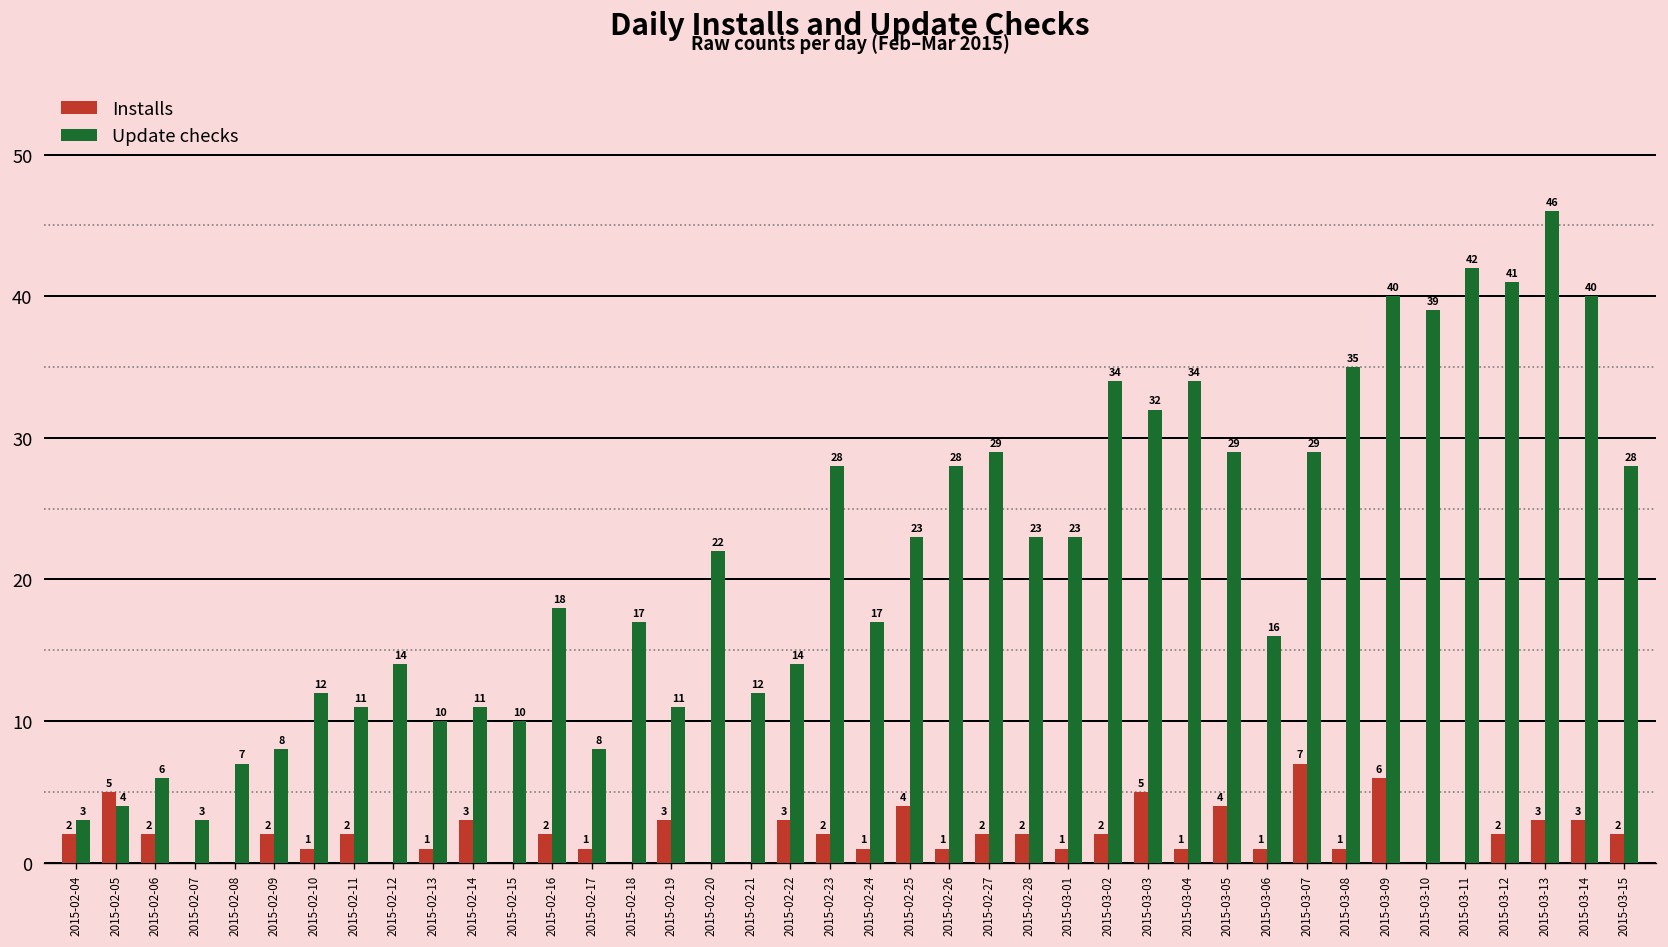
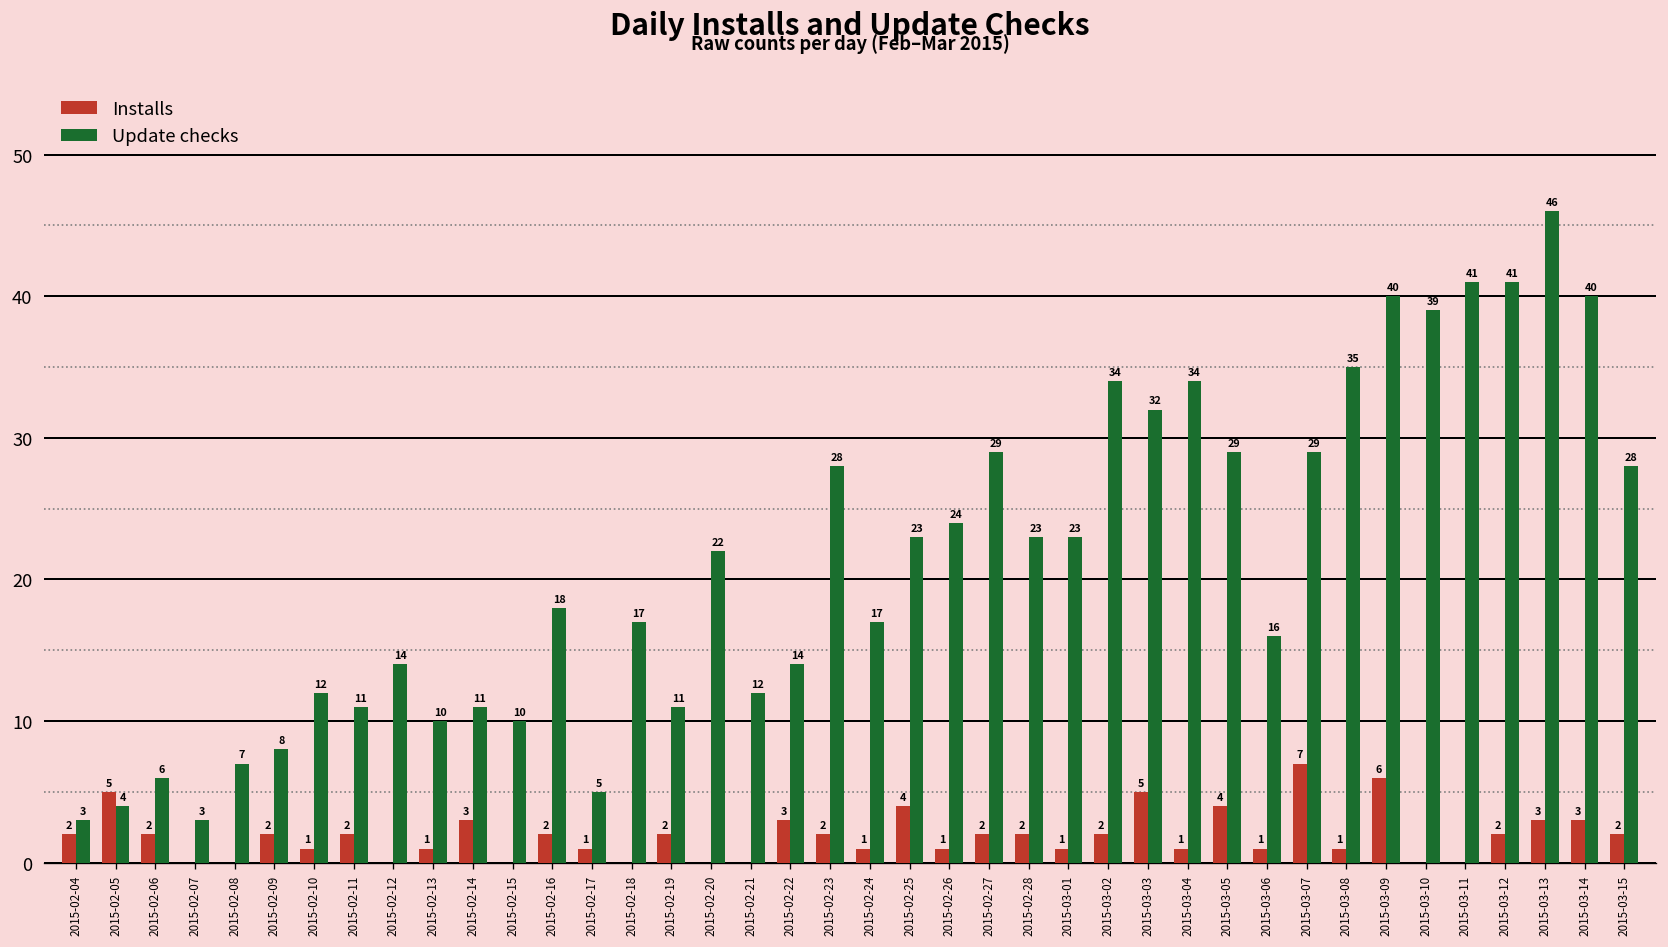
  {
    "Installs": {
      "2015-02-04": 2,
      "2015-02-05": 5,
      "2015-02-06": 2,
      "2015-02-09": 2,
      "2015-02-10": 1,
      "2015-02-11": 2,
      "2015-02-13": 1,
      "2015-02-14": 3,
      "2015-02-16": 2,
      "2015-02-17": 1,
-     "2015-02-19": 3,
+     "2015-02-19": 2,
      "2015-02-22": 3,
      "2015-02-23": 2,
      "2015-02-24": 1,
      "2015-02-25": 4,
      "2015-02-26": 1,
      "2015-02-27": 2,
      "2015-02-28": 2,
      "2015-03-01": 1,
      "2015-03-02": 2,
      "2015-03-03": 5,
      "2015-03-04": 1,
      "2015-03-05": 4,
      "2015-03-06": 1,
      "2015-03-07": 7,
      "2015-03-08": 1,
      "2015-03-09": 6,
      "2015-03-12": 2,
      "2015-03-13": 3,
      "2015-03-14": 3,
      "2015-03-15": 2
    },
    "Update checks": {
      "2015-02-04": 3,
      "2015-02-05": 4,
      "2015-02-06": 6,
      "2015-02-07": 3,
      "2015-02-08": 7,
      "2015-02-09": 8,
      "2015-02-10": 12,
      "2015-02-11": 11,
      "2015-02-12": 14,
      "2015-02-13": 10,
      "2015-02-14": 11,
      "2015-02-15": 10,
      "2015-02-16": 18,
-     "2015-02-17": 8,
+     "2015-02-17": 5,
      "2015-02-18": 17,
      "2015-02-19": 11,
      "2015-02-20": 22,
      "2015-02-21": 12,
      "2015-02-22": 14,
      "2015-02-23": 28,
      "2015-02-24": 17,
      "2015-02-25": 23,
-     "2015-02-26": 28,
+     "2015-02-26": 24,
      "2015-02-27": 29,
      "2015-02-28": 23,
      "2015-03-01": 23,
      "2015-03-02": 34,
      "2015-03-03": 32,
      "2015-03-04": 34,
      "2015-03-05": 29,
      "2015-03-06": 16,
      "2015-03-07": 29,
      "2015-03-08": 35,
      "2015-03-09": 40,
      "2015-03-10": 39,
-     "2015-03-11": 42,
+     "2015-03-11": 41,
      "2015-03-12": 41,
      "2015-03-13": 46,
      "2015-03-14": 40,
      "2015-03-15": 28
    }
  }
